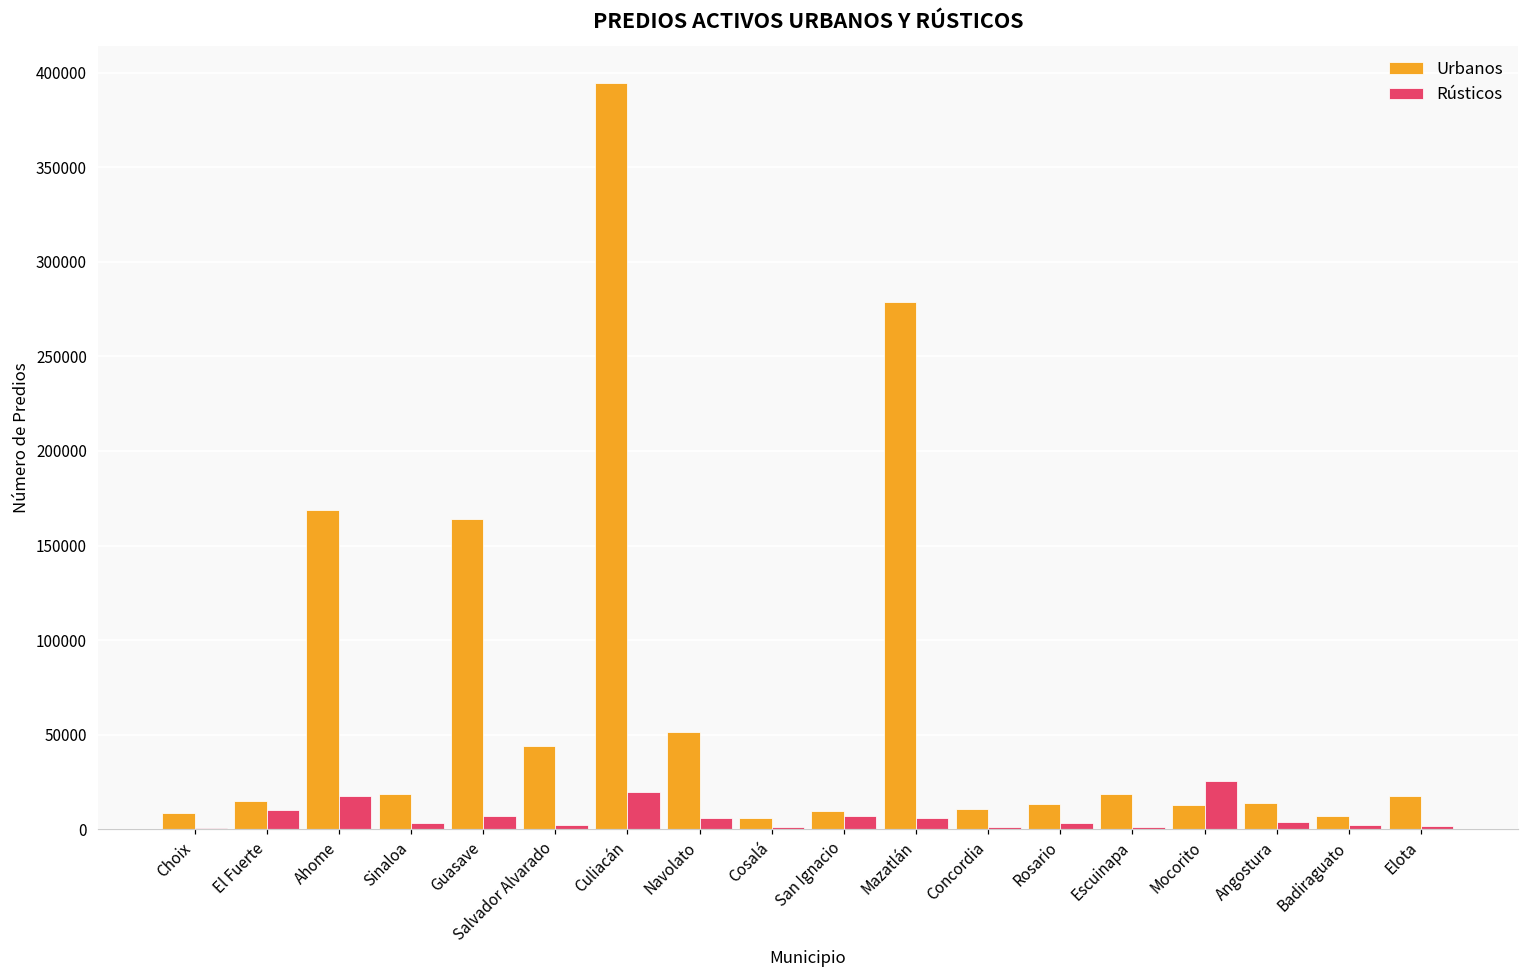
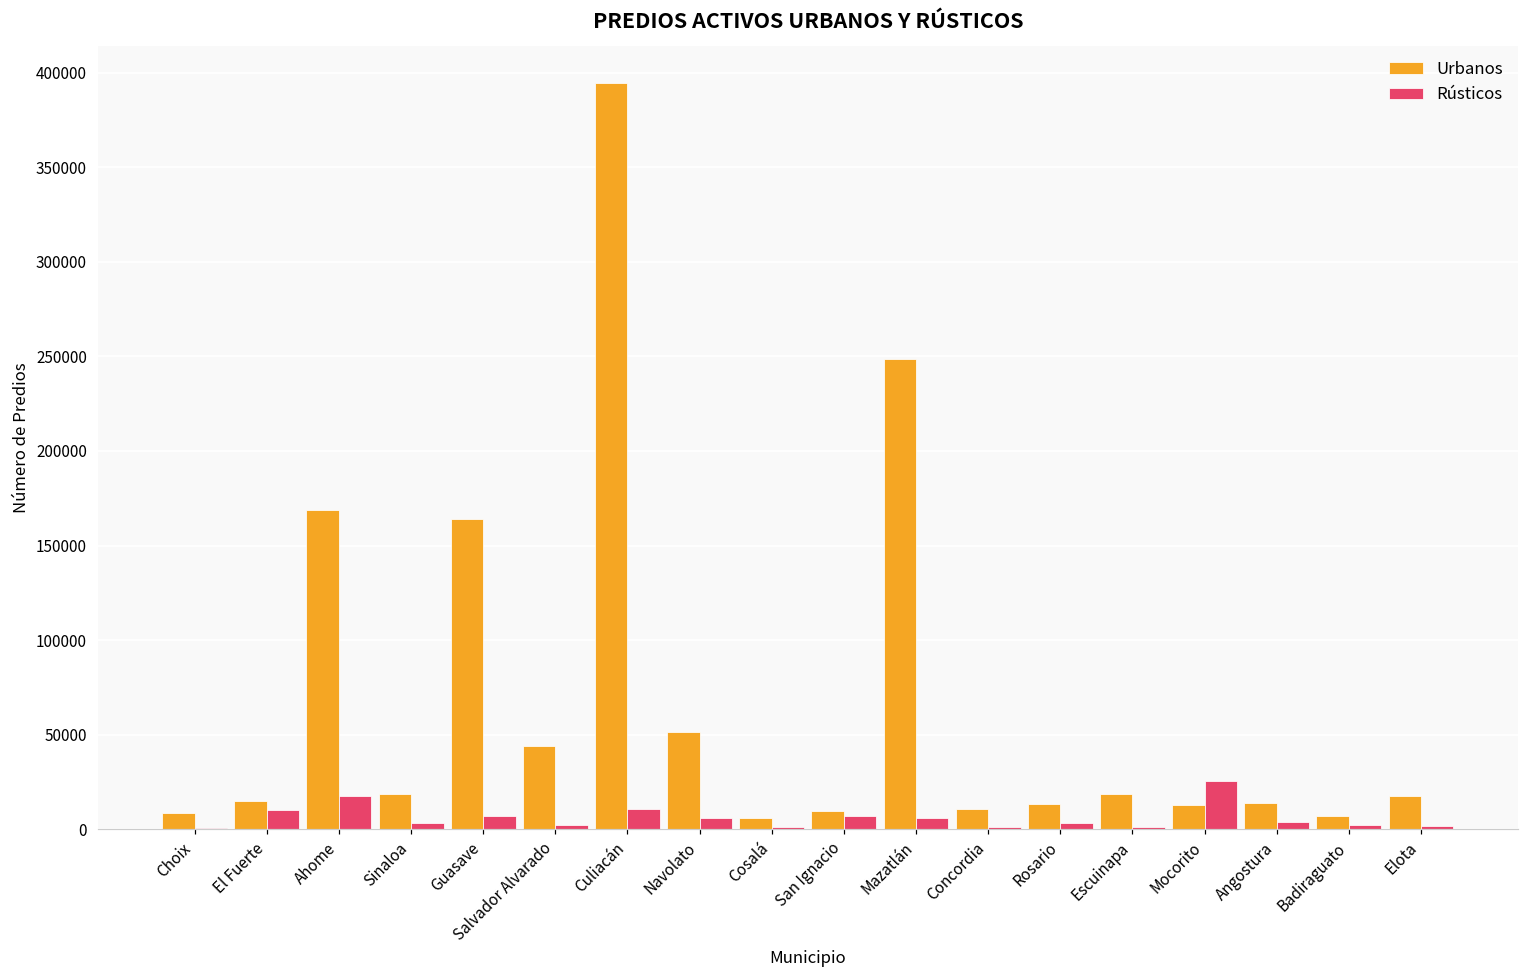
  {
    "Urbanos": {
      "Choix": 9000,
      "El Fuerte": 15000,
      "Ahome": 169000,
      "Sinaloa": 18000,
      "Guasave": 164000,
      "Salvador Alvarado": 44000,
      "Culiacán": 394000,
      "Navolato": 51000,
      "Cosalá": 6000,
      "San Ignacio": 10000,
-     "Mazatlán": 279000,
+     "Mazatlán": 249000,
      "Concordia": 11000,
      "Rosario": 14000,
      "Escuinapa": 19000,
      "Mocorito": 13000,
      "Angostura": 14000,
      "Badiraguato": 7000,
      "Elota": 17000
    },
    "Rústicos": {
      "El Fuerte": 10000,
      "Ahome": 17000,
      "Sinaloa": 4000,
      "Guasave": 7000,
      "Salvador Alvarado": 2000,
-     "Culiacán": 20000,
+     "Culiacán": 11000,
      "Navolato": 6000,
      "San Ignacio": 7000,
      "Mazatlán": 6000,
      "Rosario": 3000,
      "Mocorito": 25000,
      "Angostura": 4000,
      "Badiraguato": 2000,
      "Elota": 2000
    }
  }
